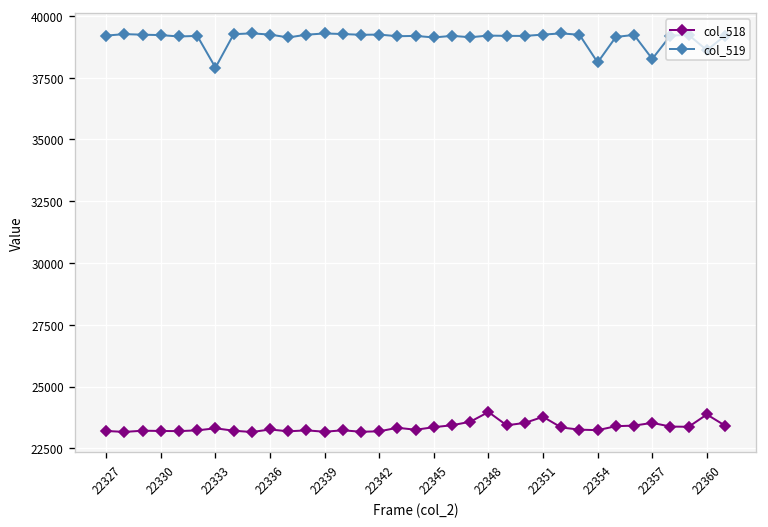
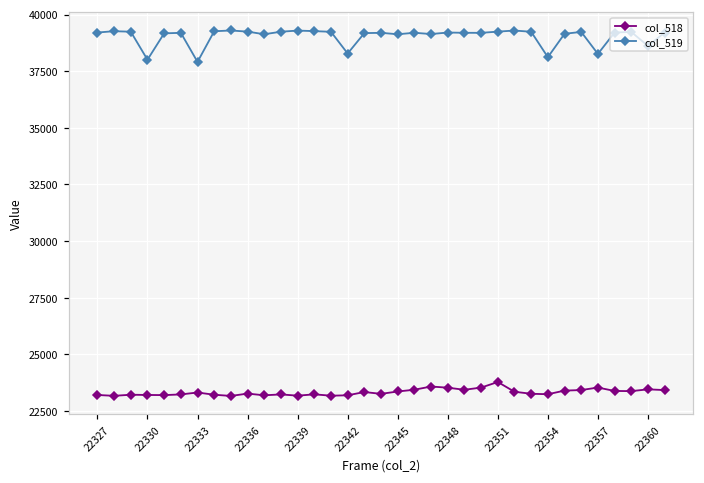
  {
    "col_518": {
      "22327": 23200,
      "22330": 23200,
      "22333": 23300,
      "22336": 23300,
      "22339": 23200,
      "22342": 23200,
      "22345": 23400,
-     "22348": 24000,
+     "22348": 23500,
      "22351": 23800,
      "22354": 23200,
      "22357": 23500,
-     "22360": 23900
+     "22360": 23500
    },
    "col_519": {
      "22327": 39200,
-     "22330": 39200,
+     "22330": 38000,
      "22333": 37900,
      "22336": 39200,
      "22339": 39300,
-     "22342": 39200,
+     "22342": 38300,
      "22345": 39100,
      "22348": 39200,
      "22351": 39200,
      "22354": 38100,
      "22357": 38300
    }
  }
